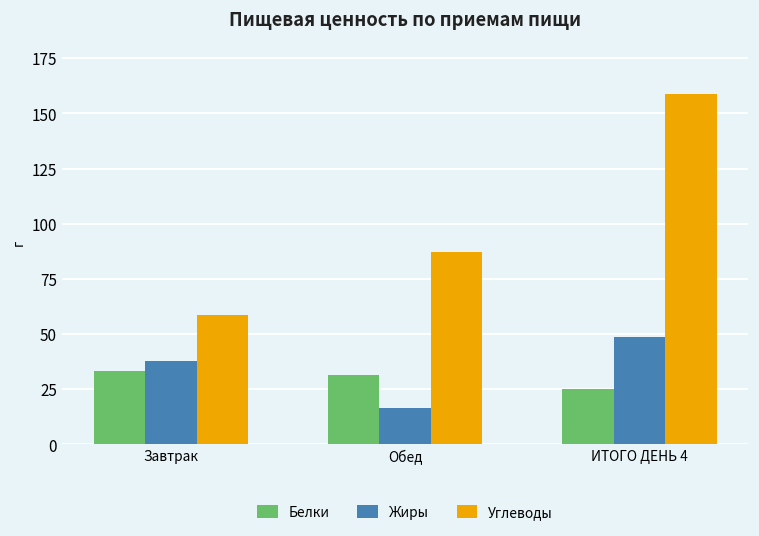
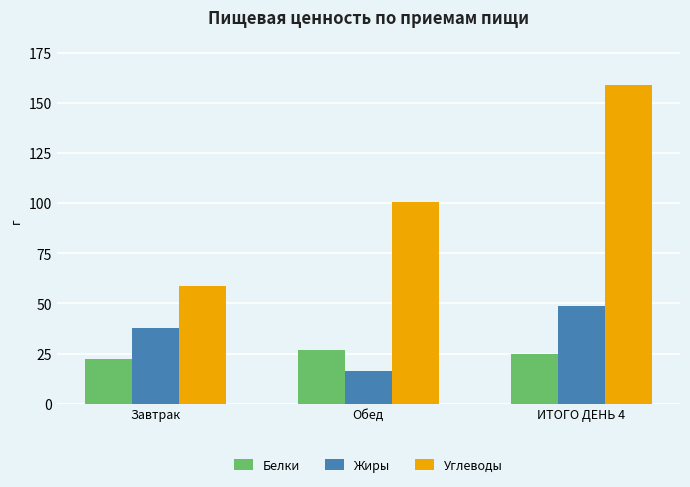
  {
    "Белки": {
-     "Завтрак": 33,
-     "Обед": 31,
+     "Завтрак": 22,
+     "Обед": 27,
      "ИТОГО ДЕНЬ 4": 25
    },
    "Жиры": {
      "Завтрак": 38,
      "Обед": 16,
      "ИТОГО ДЕНЬ 4": 49
    },
    "Углеводы": {
      "Завтрак": 59,
-     "Обед": 87,
+     "Обед": 100,
      "ИТОГО ДЕНЬ 4": 159
    }
  }
